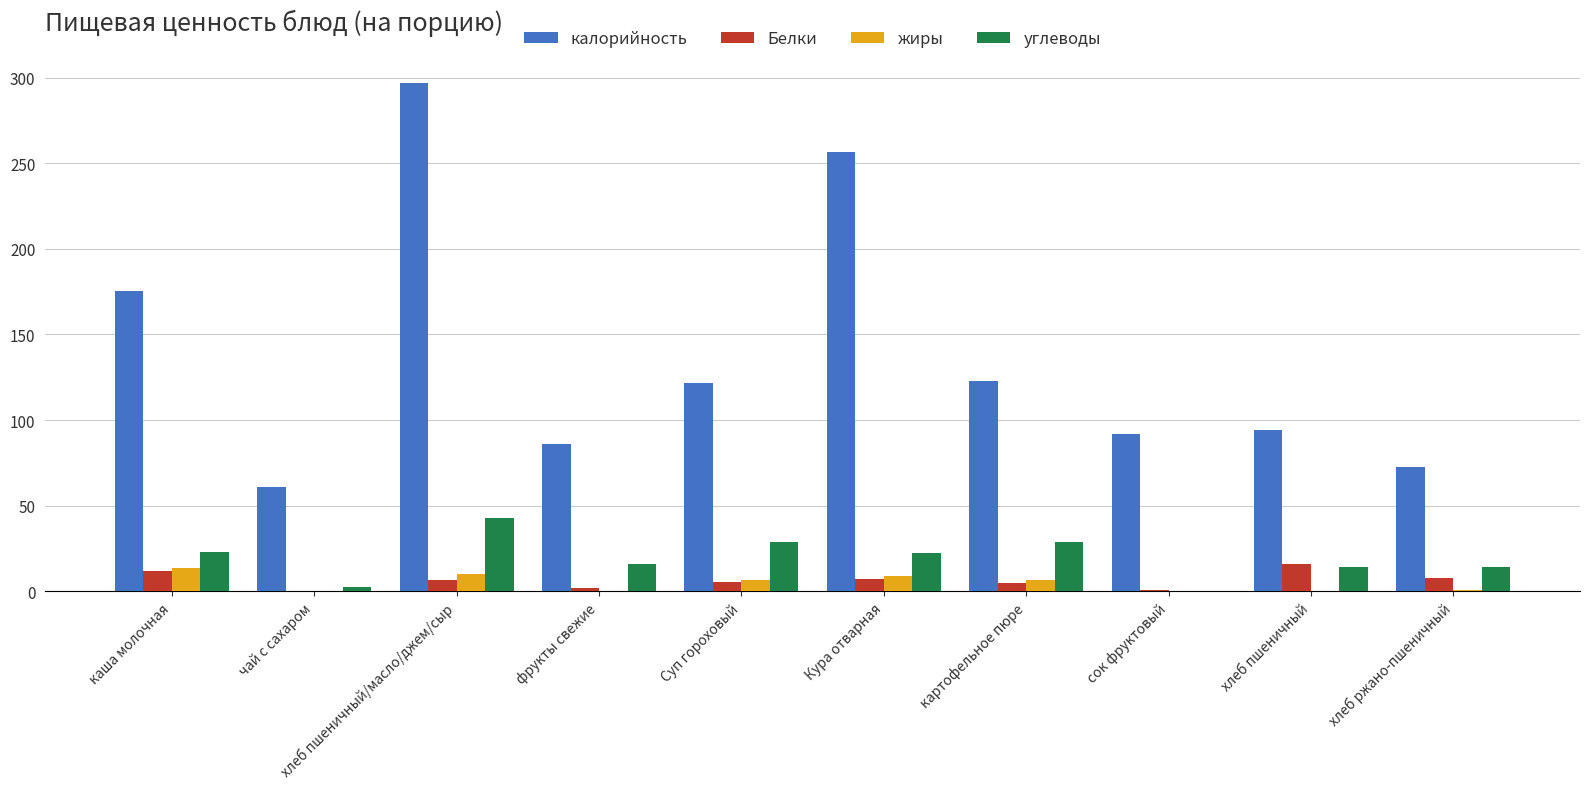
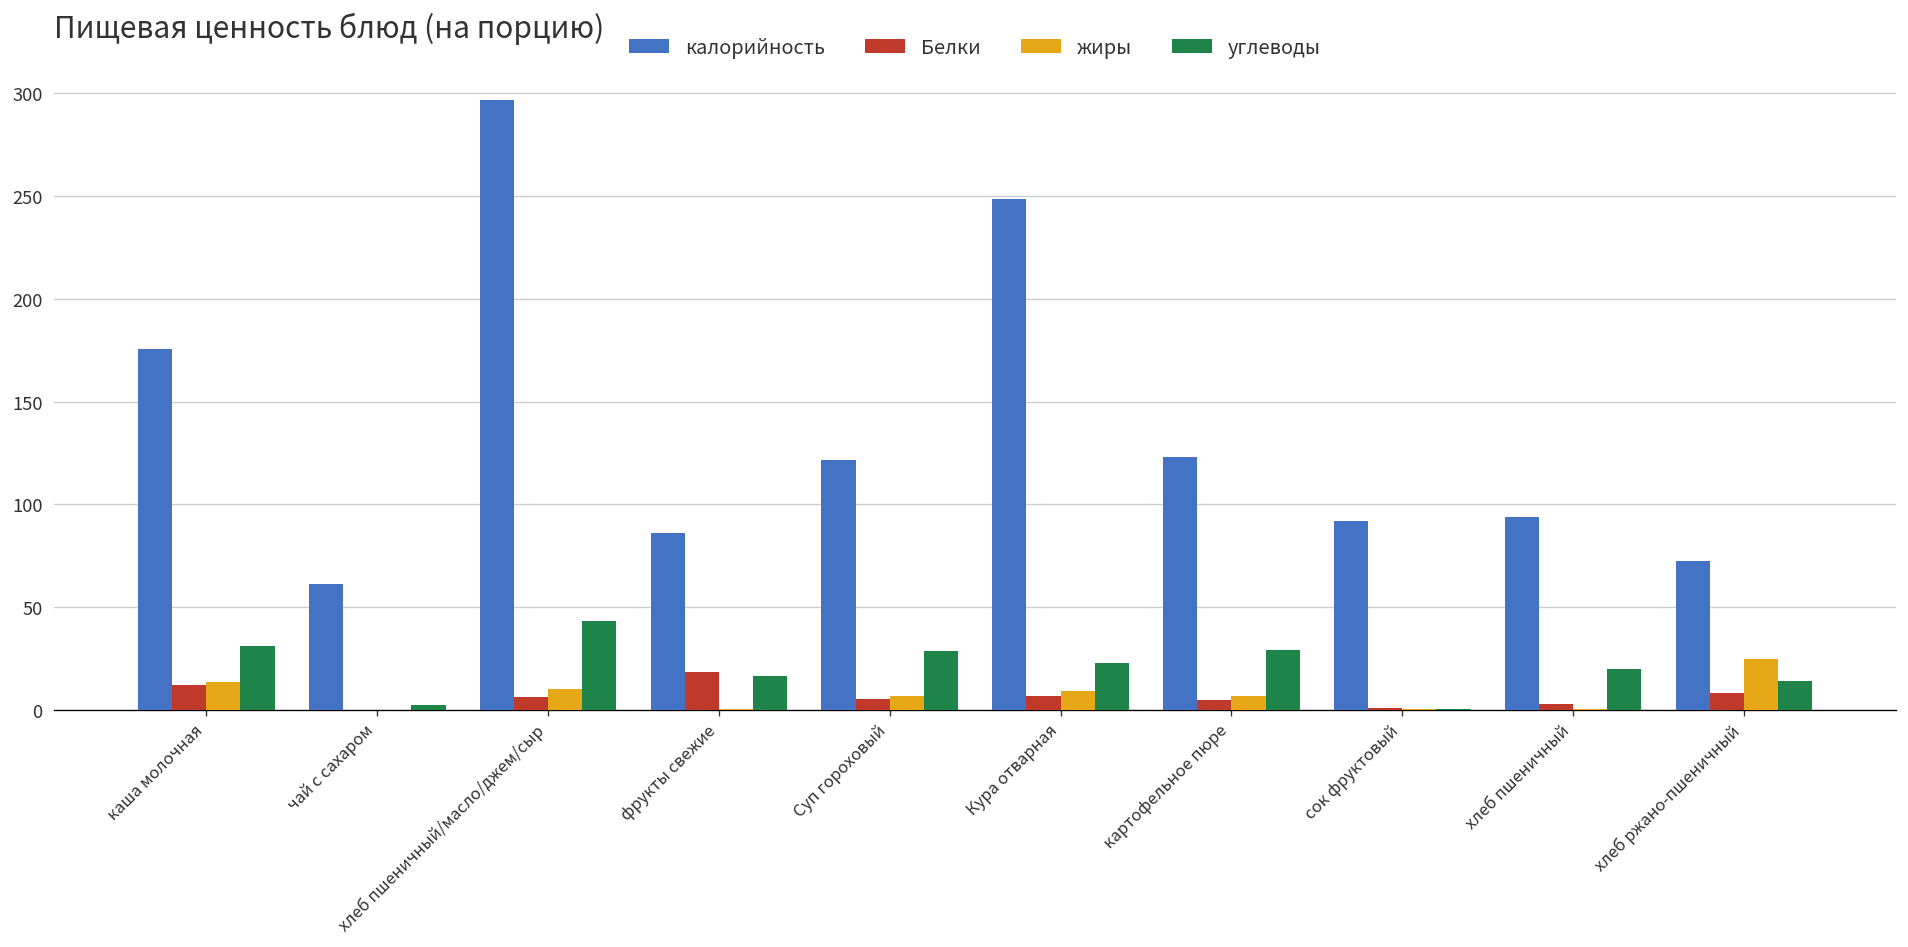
  {
    "калорийность": {
      "каша молочная": 176,
      "чай с сахаром": 61,
      "хлеб пшеничный/масло/джем/сыр": 297,
      "фрукты свежие": 86,
      "Суп гороховый": 122,
-     "Кура отварная": 257,
+     "Кура отварная": 249,
      "картофельное пюре": 123,
      "сок фруктовый": 92,
      "хлеб пшеничный": 94,
      "хлеб ржано-пшеничный": 72
    },
    "Белки": {
      "каша молочная": 12,
      "хлеб пшеничный/масло/джем/сыр": 6,
-     "фрукты свежие": 2,
+     "фрукты свежие": 19,
      "Суп гороховый": 5,
      "Кура отварная": 7,
      "картофельное пюре": 5,
-     "хлеб пшеничный": 16,
+     "хлеб пшеничный": 3,
      "хлеб ржано-пшеничный": 8
    },
    "жиры": {
      "каша молочная": 14,
      "чай с сахаром": 0,
      "хлеб пшеничный/масло/джем/сыр": 10,
      "Суп гороховый": 7,
      "Кура отварная": 9,
      "картофельное пюре": 7,
-     "хлеб ржано-пшеничный": 1
+     "хлеб ржано-пшеничный": 25
    },
    "углеводы": {
-     "каша молочная": 23,
+     "каша молочная": 31,
      "чай с сахаром": 3,
      "хлеб пшеничный/масло/джем/сыр": 43,
      "фрукты свежие": 16,
      "Суп гороховый": 29,
      "Кура отварная": 23,
      "картофельное пюре": 29,
-     "хлеб пшеничный": 14,
+     "хлеб пшеничный": 20,
      "хлеб ржано-пшеничный": 14
    }
  }
